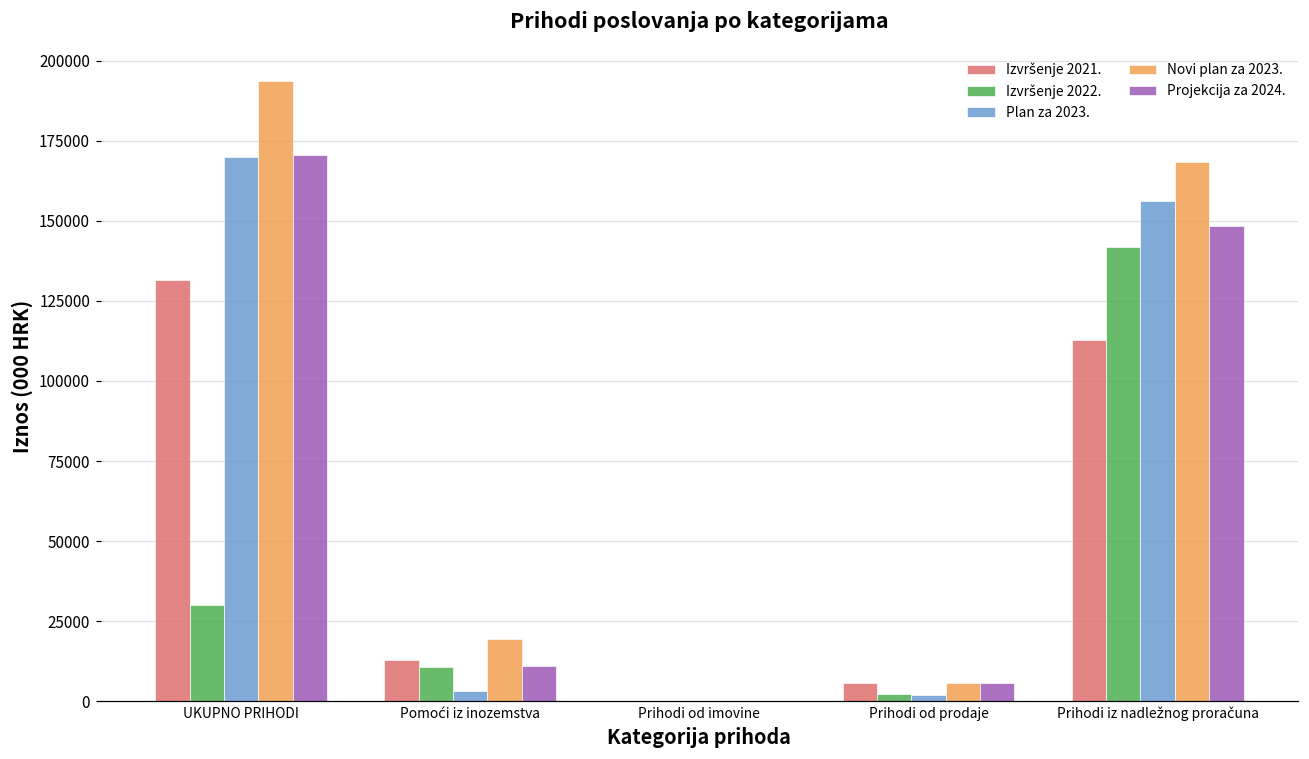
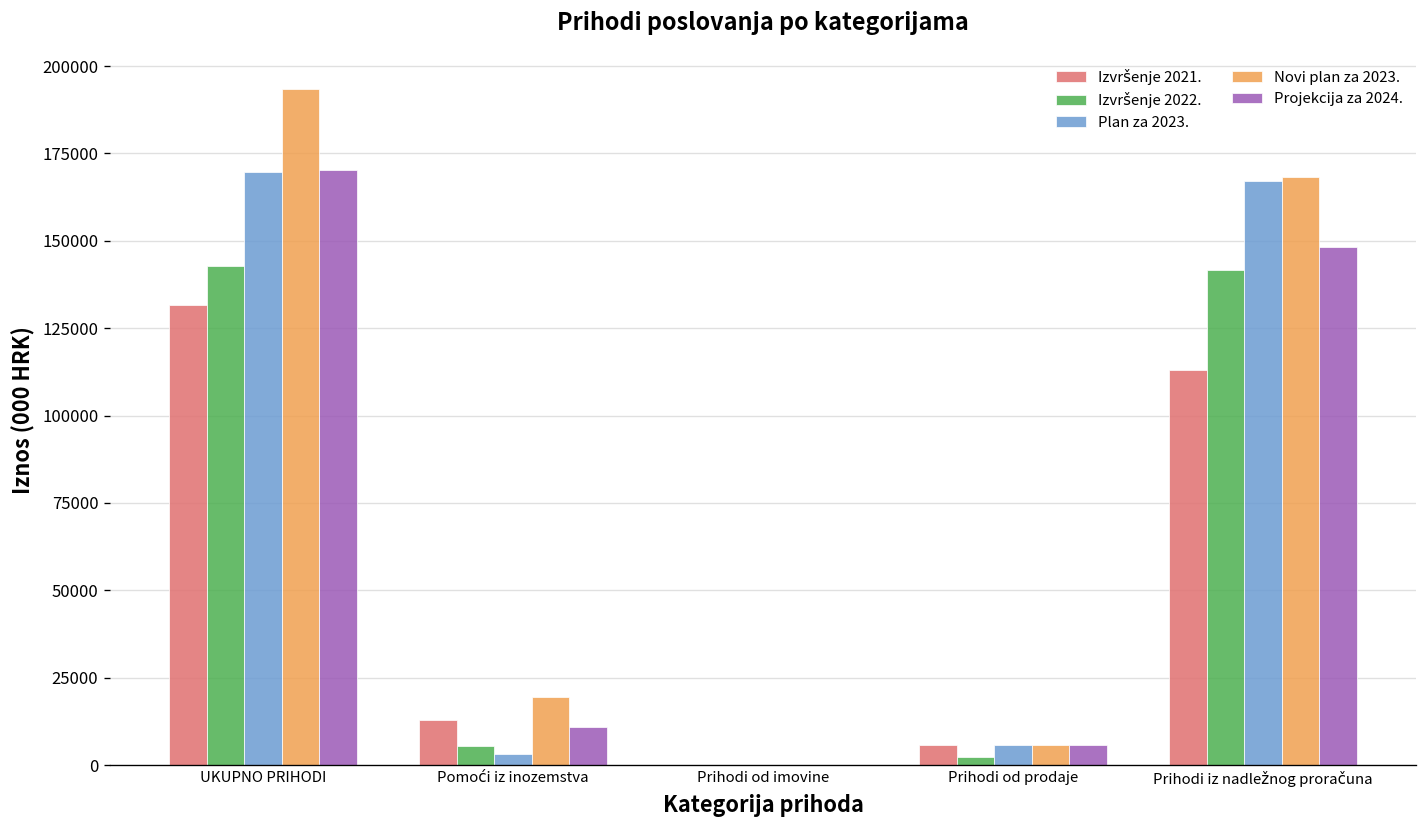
  {
    "Izvršenje 2022.": {
-     "UKUPNO PRIHODI": 30000,
-     "Pomoći iz inozemstva": 11000,
+     "UKUPNO PRIHODI": 143000,
+     "Pomoći iz inozemstva": 6000,
      "Prihodi od prodaje": 2000,
      "Prihodi iz nadležnog proračuna": 142000
    },
    "Plan za 2023.": {
      "UKUPNO PRIHODI": 170000,
      "Pomoći iz inozemstva": 3000,
      "Prihodi od imovine": 0,
-     "Prihodi od prodaje": 2000,
-     "Prihodi iz nadležnog proračuna": 156000
+     "Prihodi od prodaje": 6000,
+     "Prihodi iz nadležnog proračuna": 167000
    },
    "Projekcija za 2024.": {
      "UKUPNO PRIHODI": 170000,
      "Pomoći iz inozemstva": 11000,
      "Prihodi od imovine": 0,
      "Prihodi od prodaje": 6000,
      "Prihodi iz nadležnog proračuna": 148000
    }
  }
